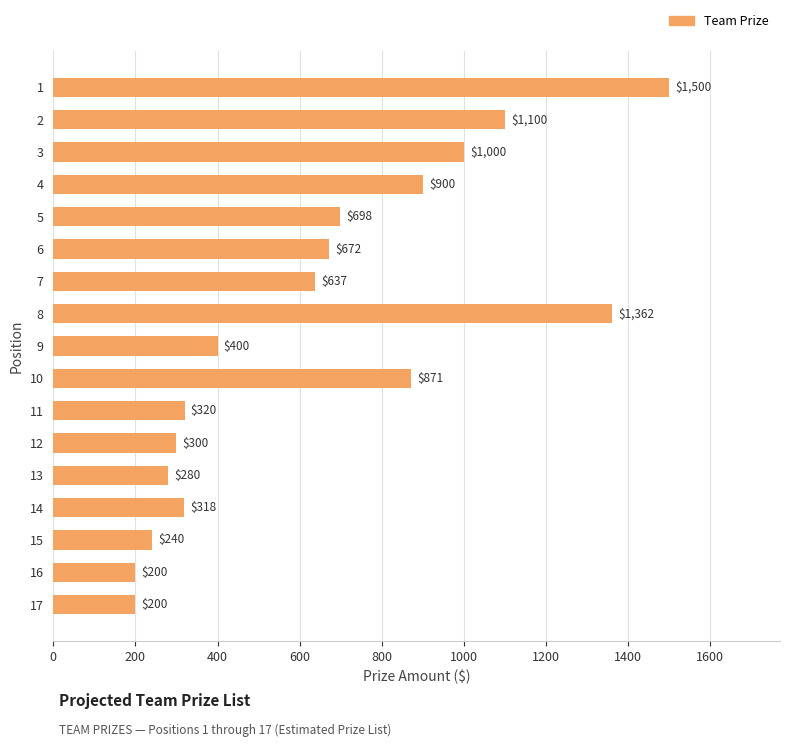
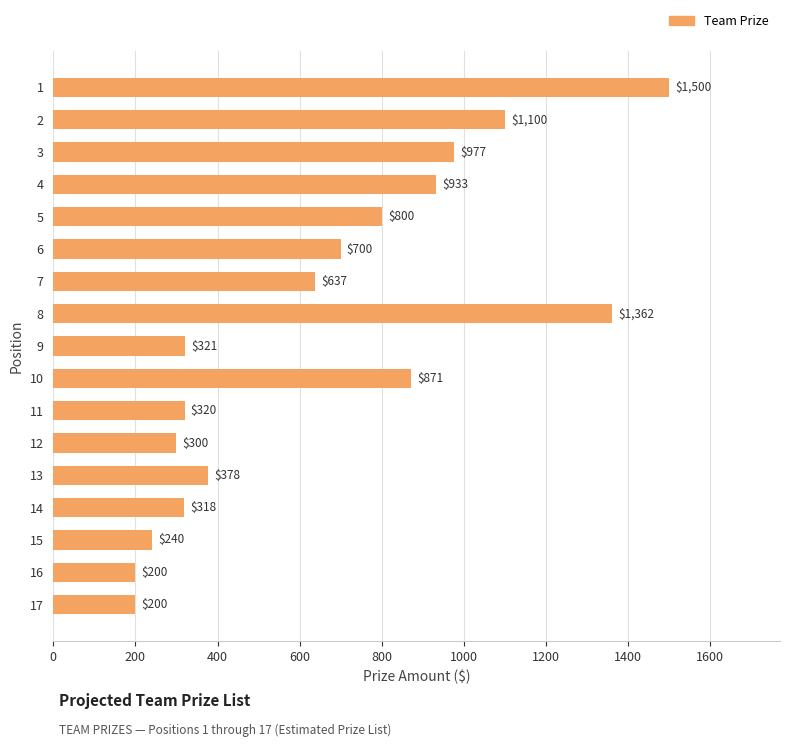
  {
    "1": "$1,500",
    "2": "$1,100",
-   "3": "$1,000",
-   "4": "$900",
-   "5": "$698",
-   "6": "$672",
+   "3": "$977",
+   "4": "$933",
+   "5": "$800",
+   "6": "$700",
    "7": "$637",
    "8": "$1,362",
-   "9": "$400",
+   "9": "$321",
    "10": "$871",
    "11": "$320",
    "12": "$300",
-   "13": "$280",
+   "13": "$378",
    "14": "$318",
    "15": "$240",
    "16": "$200",
    "17": "$200"
  }
